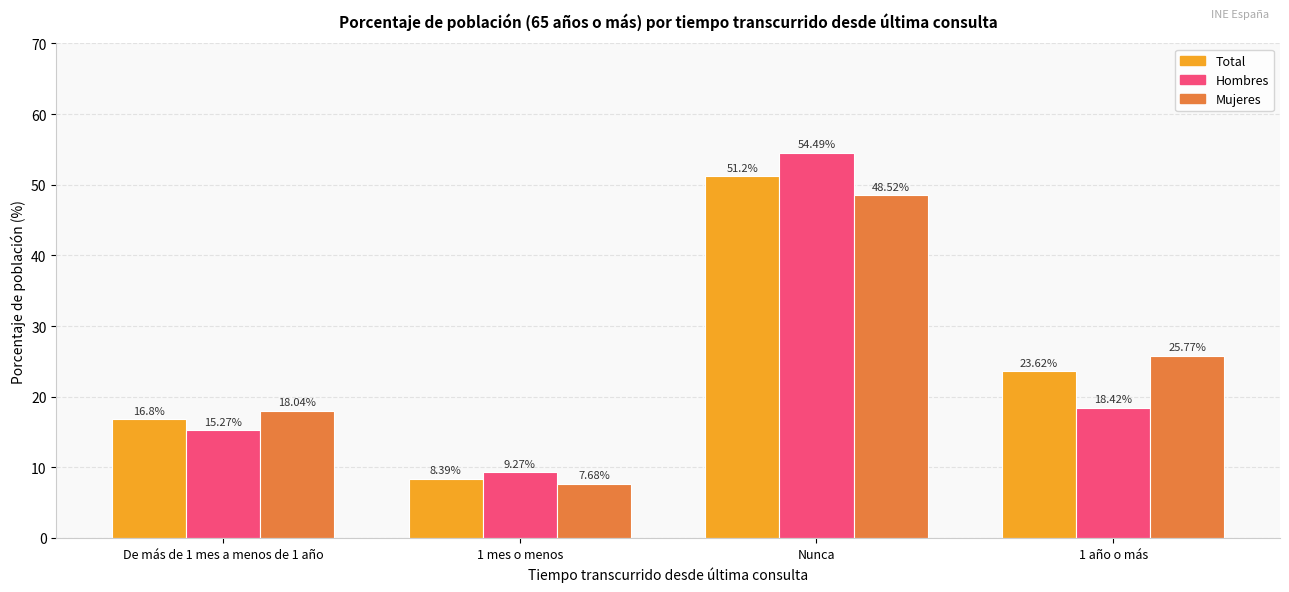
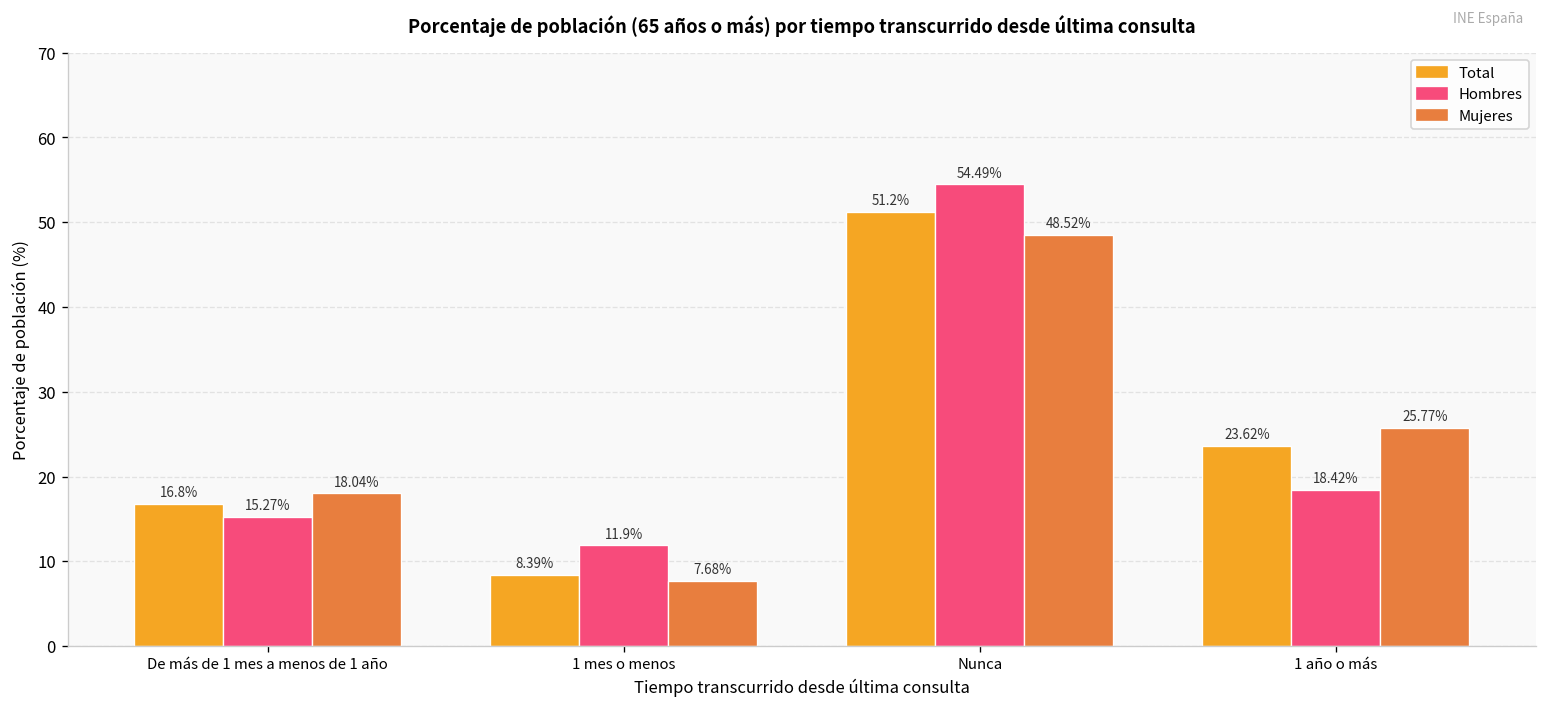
  {
    "Hombres": {
      "De más de 1 mes a menos de 1 año": "15.27%",
-     "1 mes o menos": "9.27%",
+     "1 mes o menos": "11.9%",
      "Nunca": "54.49%",
      "1 año o más": "18.42%"
    }
  }
